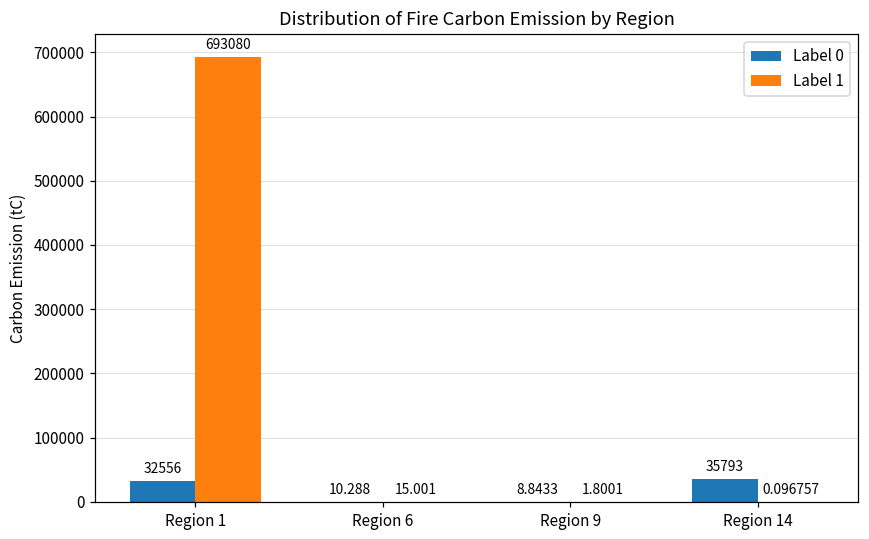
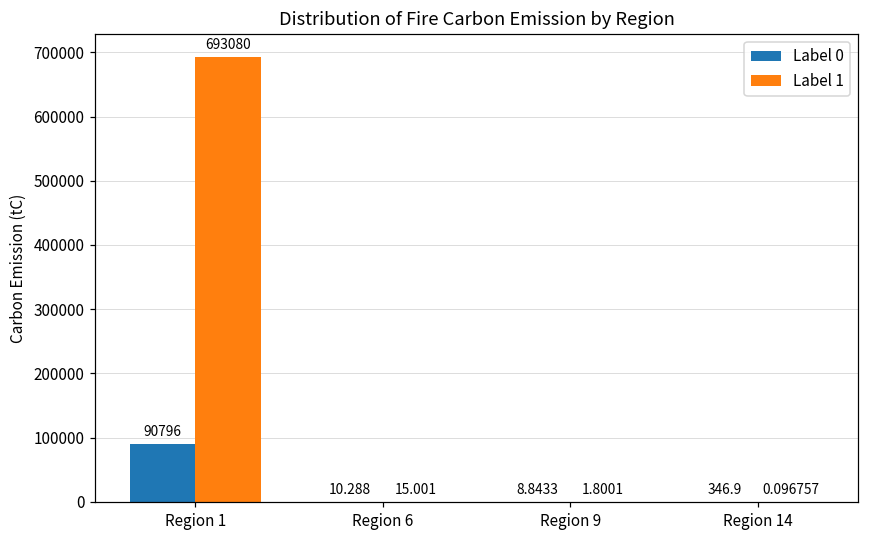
  {
    "Label 0": {
-     "Region 1": 32556,
+     "Region 1": 90796,
      "Region 6": 10.288,
      "Region 9": 8.8433,
-     "Region 14": 35793
+     "Region 14": 346.9
    },
    "Label 1": {
      "Region 1": 693080,
      "Region 6": 15.001,
      "Region 9": 1.8001,
      "Region 14": 0.096757
    }
  }
